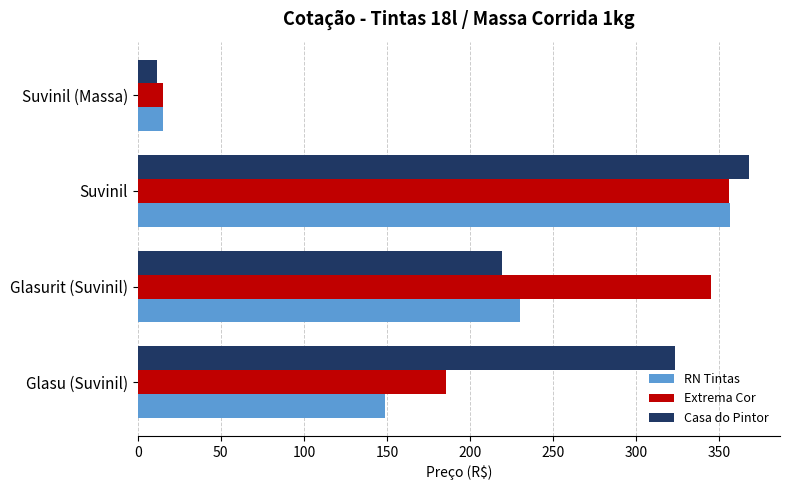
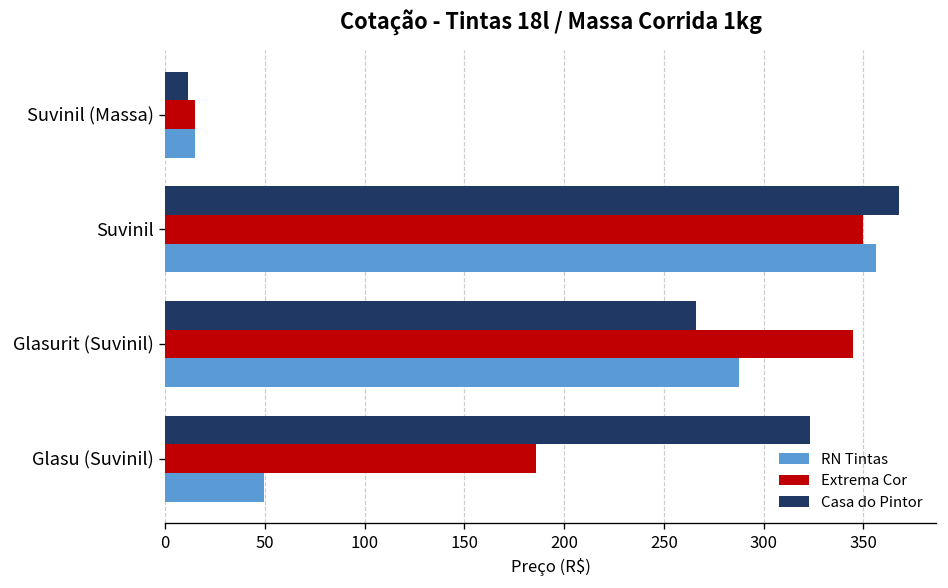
  {
    "RN Tintas": {
      "Suvinil (Massa)": 15,
      "Suvinil": 356,
-     "Glasurit (Suvinil)": 230,
-     "Glasu (Suvinil)": 149
+     "Glasurit (Suvinil)": 288,
+     "Glasu (Suvinil)": 49
    },
    "Extrema Cor": {
      "Suvinil (Massa)": 15,
-     "Suvinil": 356,
+     "Suvinil": 350,
      "Glasurit (Suvinil)": 345,
      "Glasu (Suvinil)": 186
    },
    "Casa do Pintor": {
      "Suvinil (Massa)": 12,
      "Suvinil": 368,
-     "Glasurit (Suvinil)": 219,
+     "Glasurit (Suvinil)": 266,
      "Glasu (Suvinil)": 323
    }
  }
